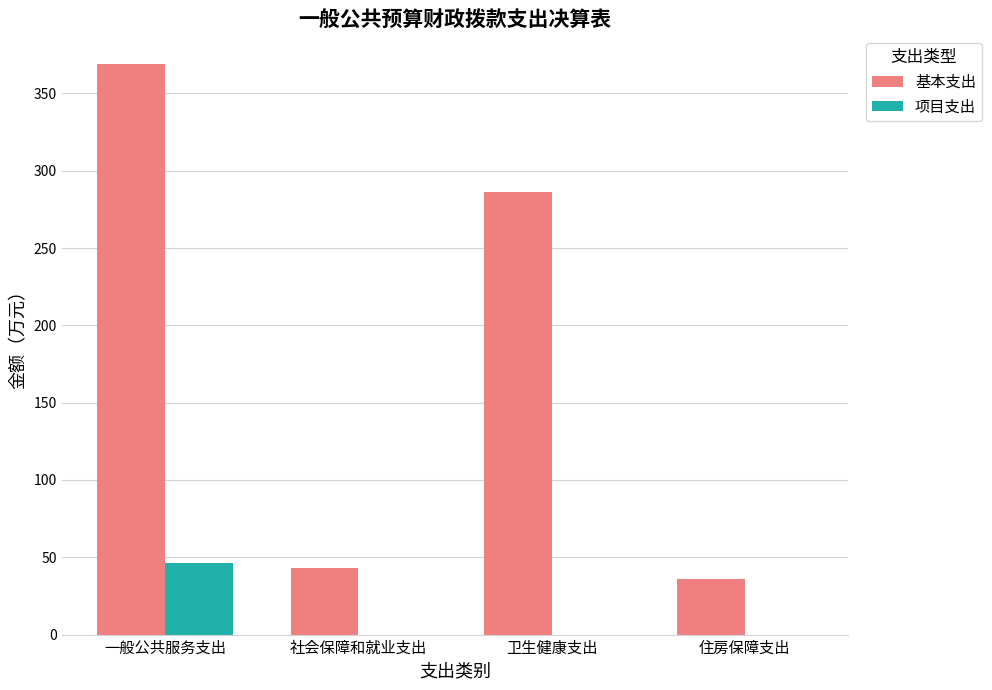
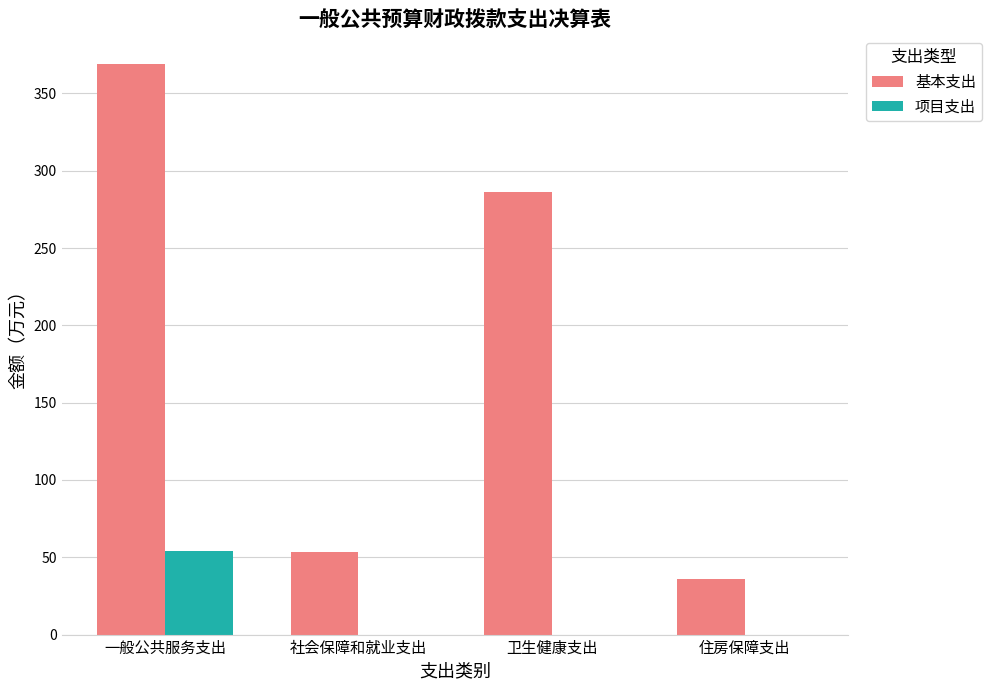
  {
    "基本支出": {
      "一般公共服务支出": 369,
-     "社会保障和就业支出": 43,
+     "社会保障和就业支出": 53,
      "卫生健康支出": 287,
      "住房保障支出": 36
    },
    "项目支出": {
-     "一般公共服务支出": 46,
+     "一般公共服务支出": 54,
      "社会保障和就业支出": 0,
      "卫生健康支出": 0,
      "住房保障支出": 0
    }
  }
